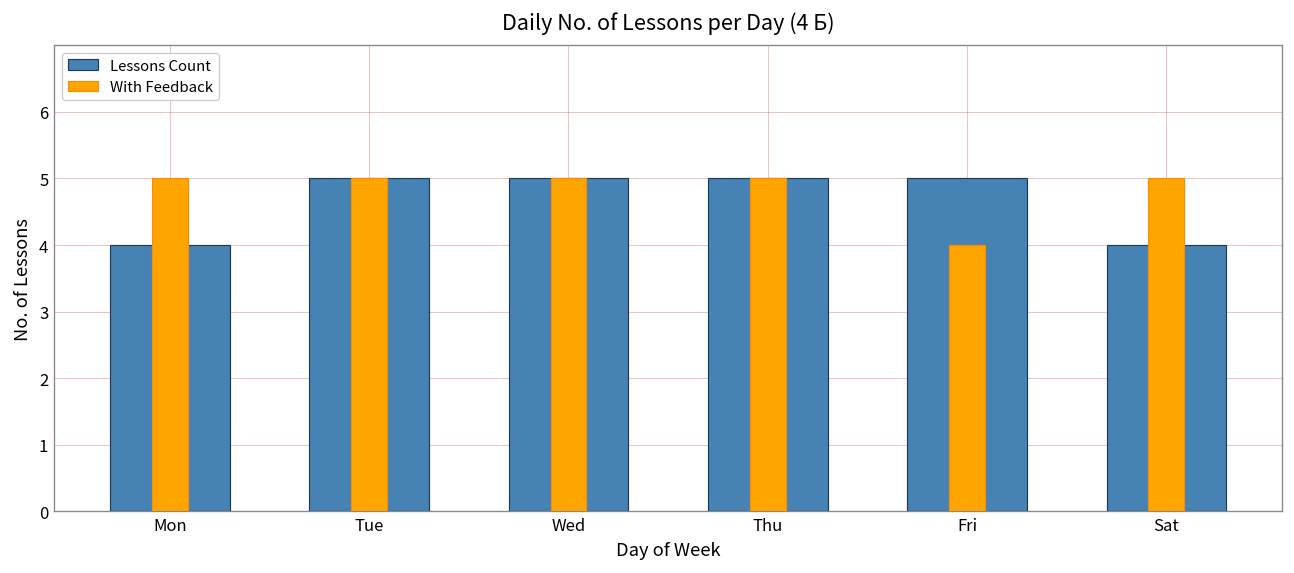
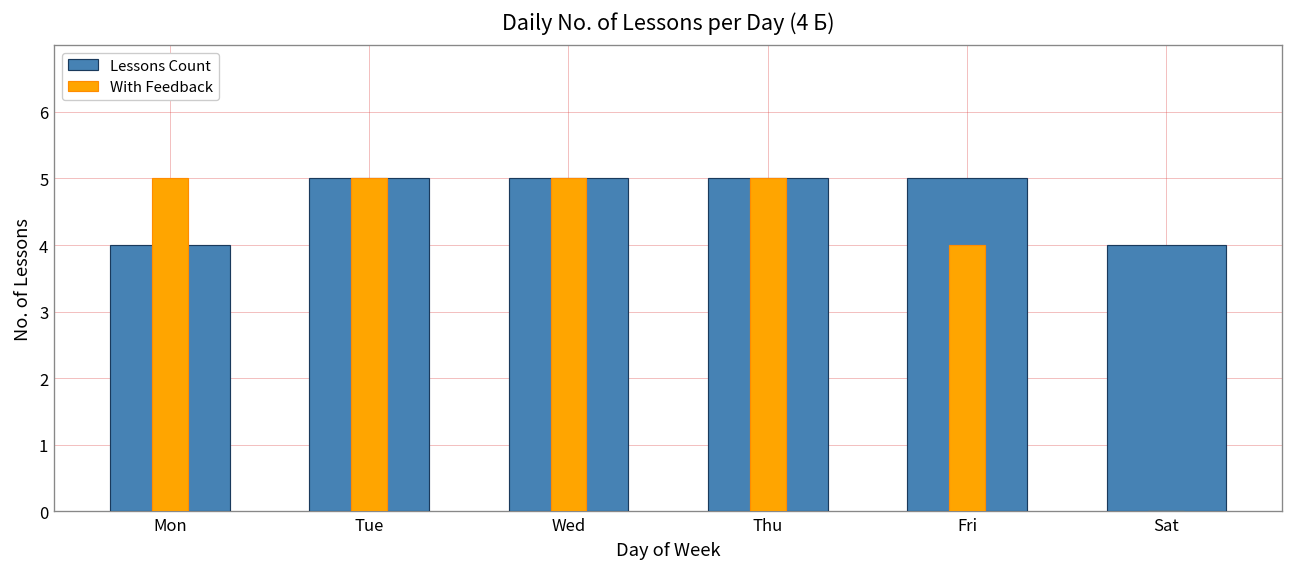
  {
    "Lessons Count": {
      "Tue": 5,
      "Wed": 5,
      "Thu": 5,
      "Fri": 5
    },
    "With Feedback": {
      "Mon": 5,
      "Tue": 5,
      "Wed": 5,
      "Thu": 5,
-     "Sat": 5
+     "Sat": 0
    }
  }
